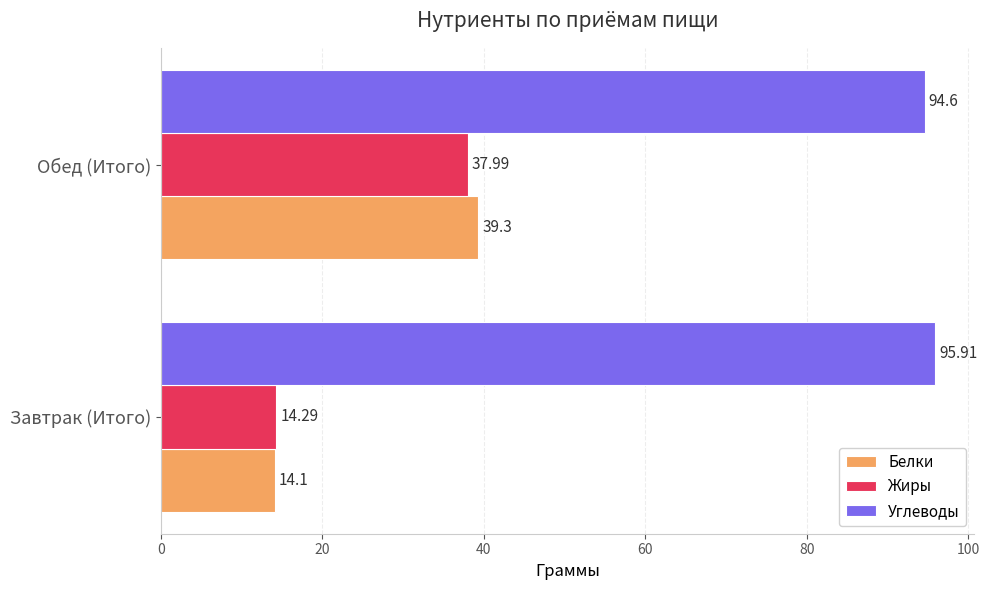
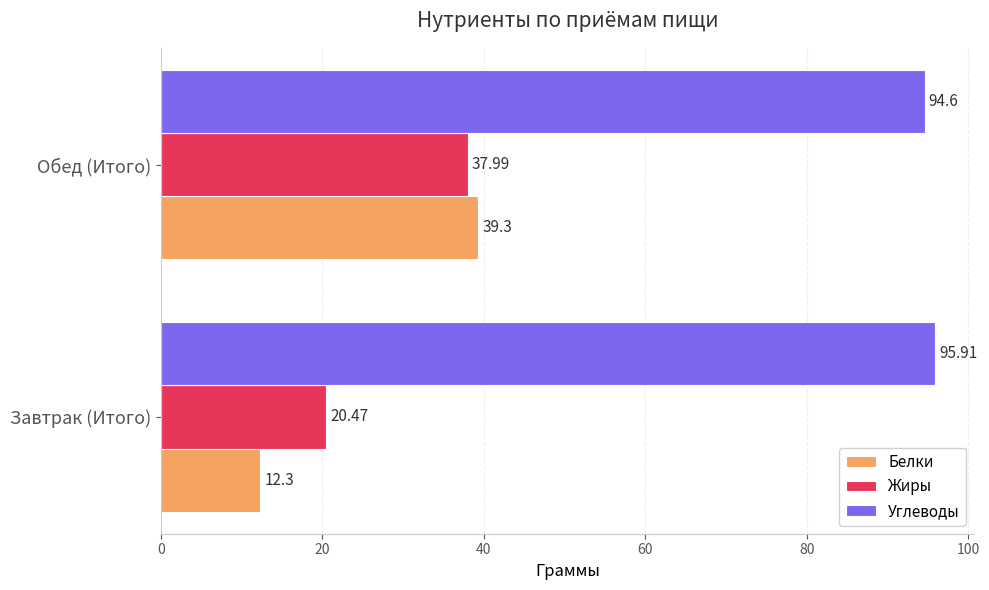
  {
    "Белки": {
      "Обед (Итого)": 39.3,
-     "Завтрак (Итого)": 14.1
+     "Завтрак (Итого)": 12.3
    },
    "Жиры": {
      "Обед (Итого)": 37.99,
-     "Завтрак (Итого)": 14.29
+     "Завтрак (Итого)": 20.47
    },
    "Углеводы": {
      "Обед (Итого)": 94.6,
      "Завтрак (Итого)": 95.91
    }
  }
